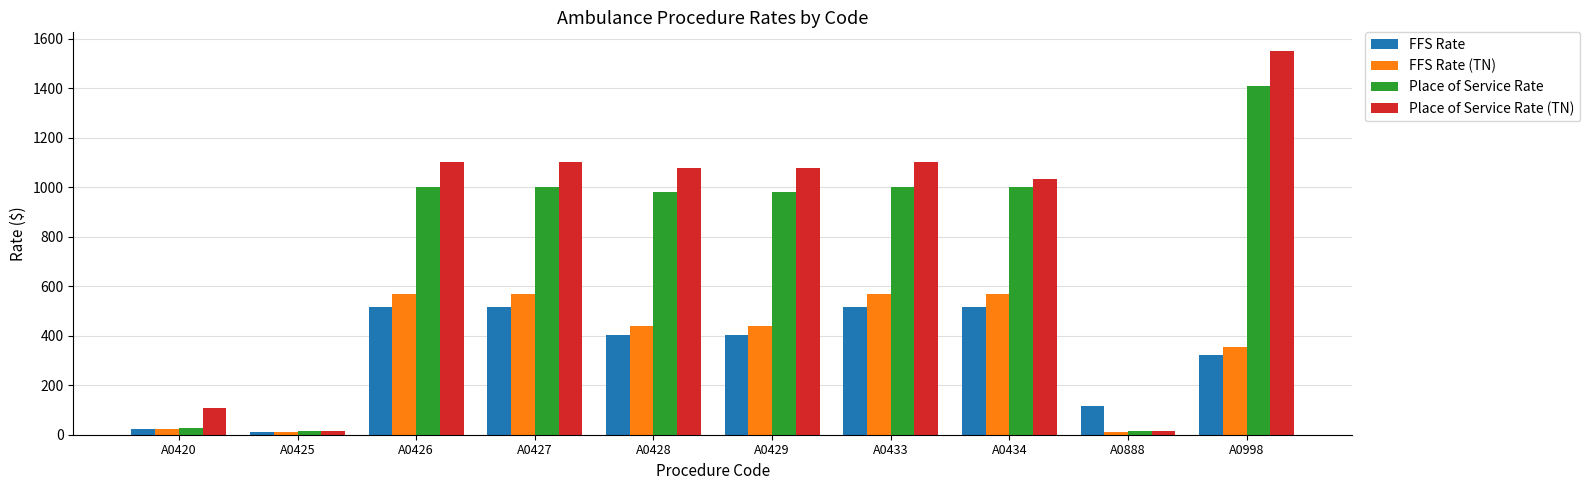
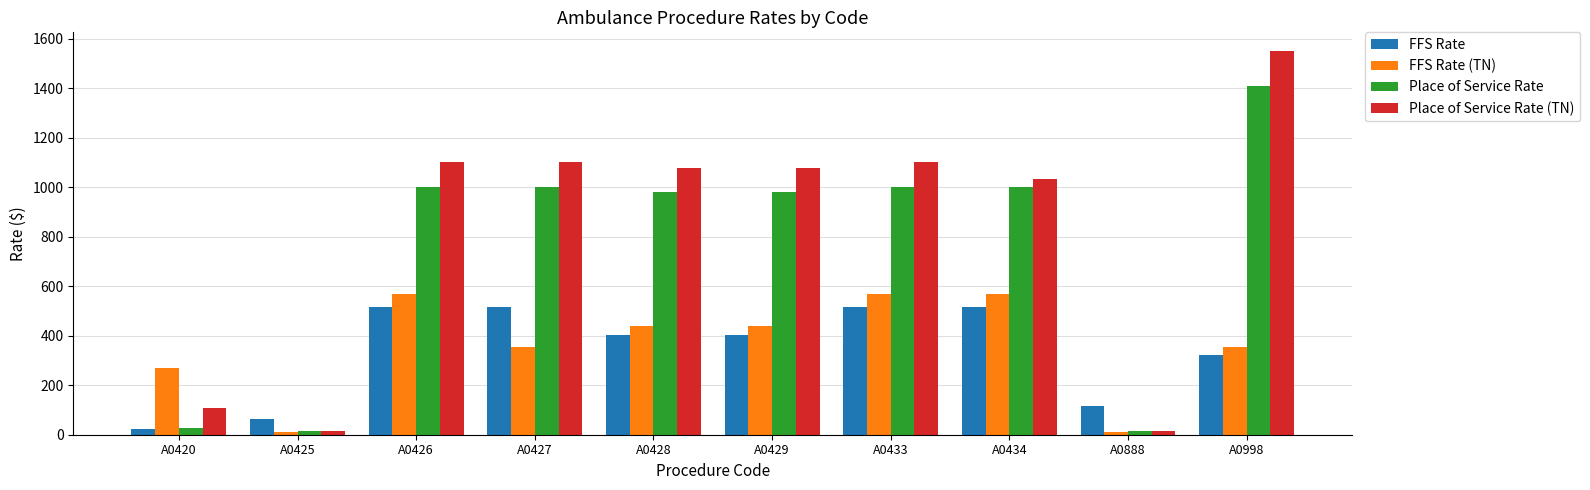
  {
    "FFS Rate": {
      "A0420": 20,
-     "A0425": 10,
+     "A0425": 60,
      "A0426": 520,
      "A0427": 520,
      "A0428": 400,
      "A0429": 400,
      "A0433": 520,
      "A0434": 520,
      "A0888": 120,
      "A0998": 320
    },
    "FFS Rate (TN)": {
-     "A0420": 20,
+     "A0420": 270,
      "A0425": 10,
      "A0426": 570,
-     "A0427": 570,
+     "A0427": 360,
      "A0428": 440,
      "A0429": 440,
      "A0433": 570,
      "A0434": 570,
      "A0888": 10,
      "A0998": 360
    },
    "Place of Service Rate": {
      "A0420": 30,
      "A0425": 20,
      "A0426": 1000,
      "A0427": 1000,
      "A0428": 980,
      "A0429": 980,
      "A0433": 1000,
      "A0434": 1000,
      "A0888": 20,
      "A0998": 1410
    },
    "Place of Service Rate (TN)": {
      "A0420": 110,
      "A0425": 20,
      "A0426": 1100,
      "A0427": 1100,
      "A0428": 1080,
      "A0429": 1080,
      "A0433": 1100,
      "A0434": 1030,
      "A0888": 20,
      "A0998": 1550
    }
  }
